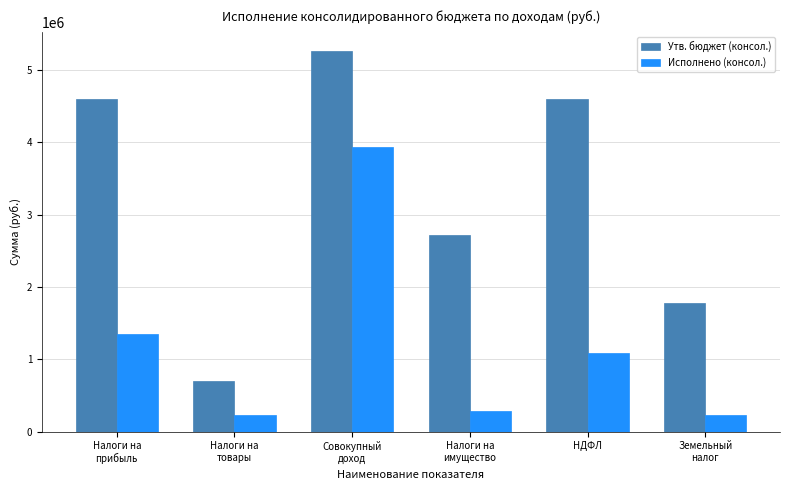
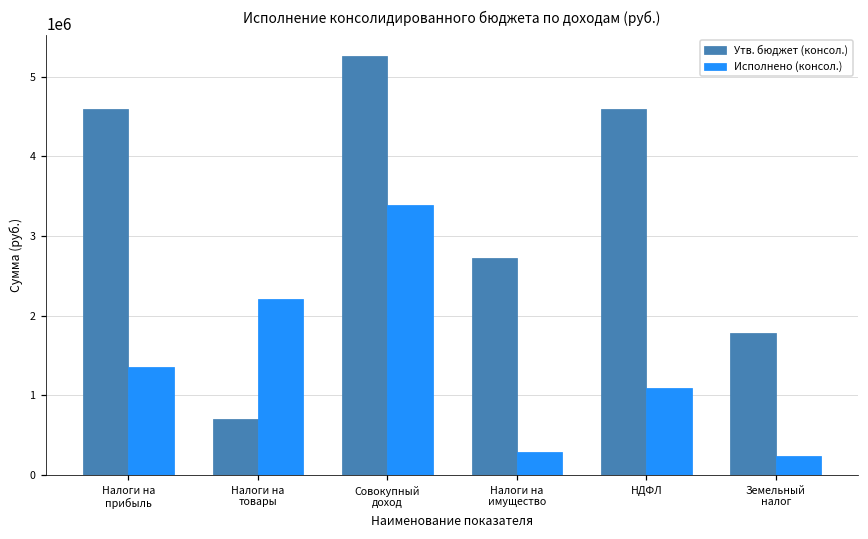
  {
    "Утв. бюджет (консол.)": {
      "Налоги на прибыль": 4600000,
      "Налоги на товары": 700000,
      "Совокупный доход": 5300000,
      "Налоги на имущество": 2700000,
      "НДФЛ": 4600000,
      "Земельный налог": 1800000
    },
    "Исполнено (консол.)": {
      "Налоги на прибыль": 1400000,
-     "Налоги на товары": 200000,
-     "Совокупный доход": 3900000,
+     "Налоги на товары": 2200000,
+     "Совокупный доход": 3400000,
      "Налоги на имущество": 300000,
      "НДФЛ": 1100000,
      "Земельный налог": 200000
    }
  }
